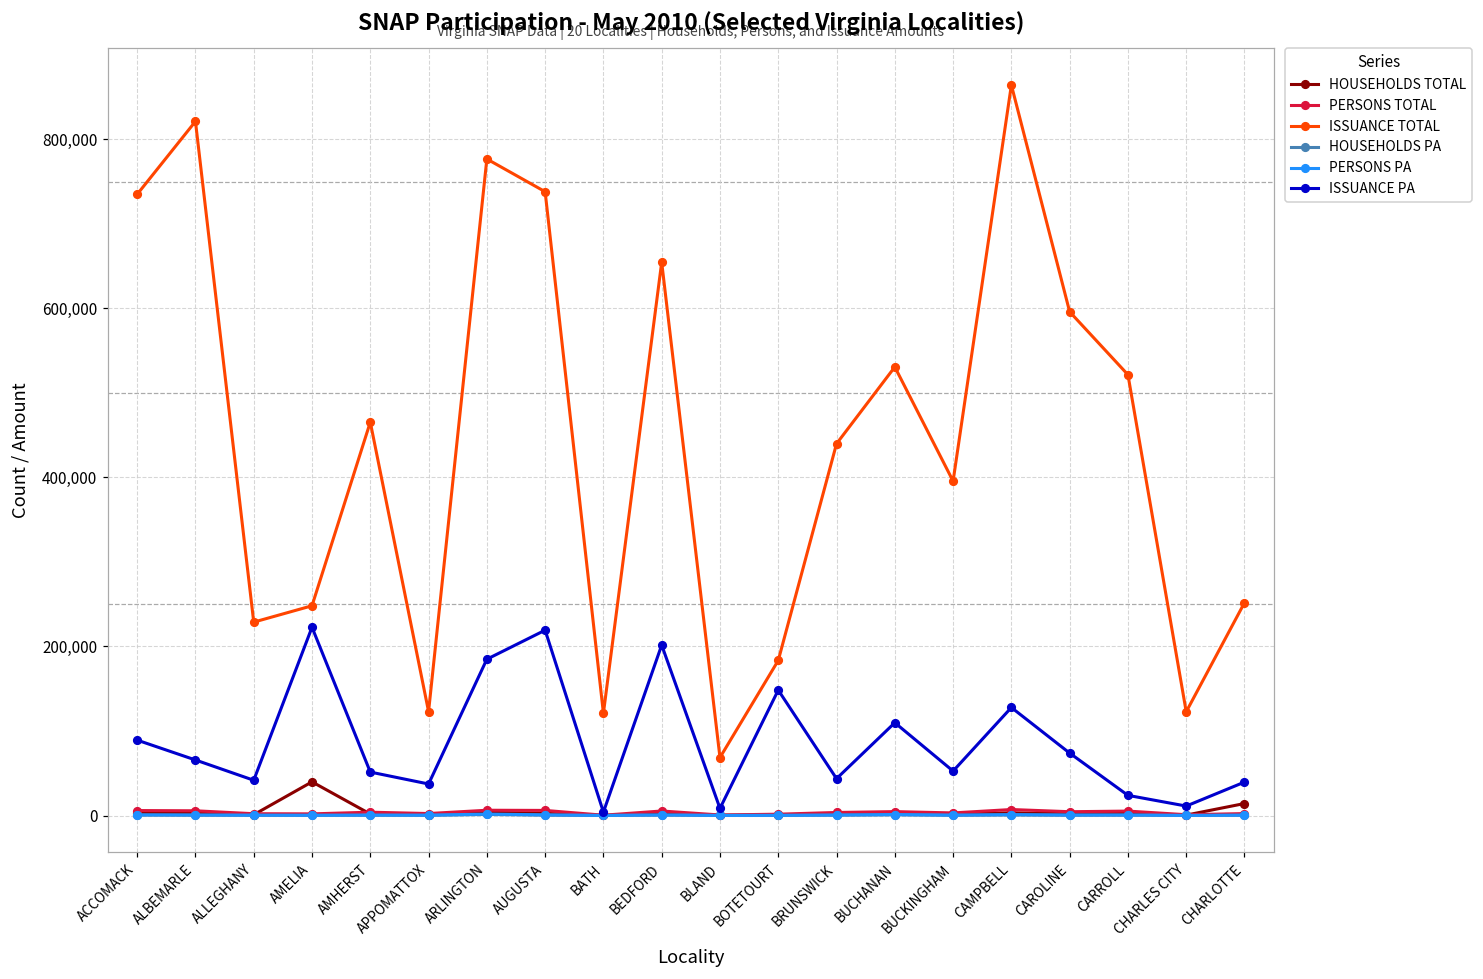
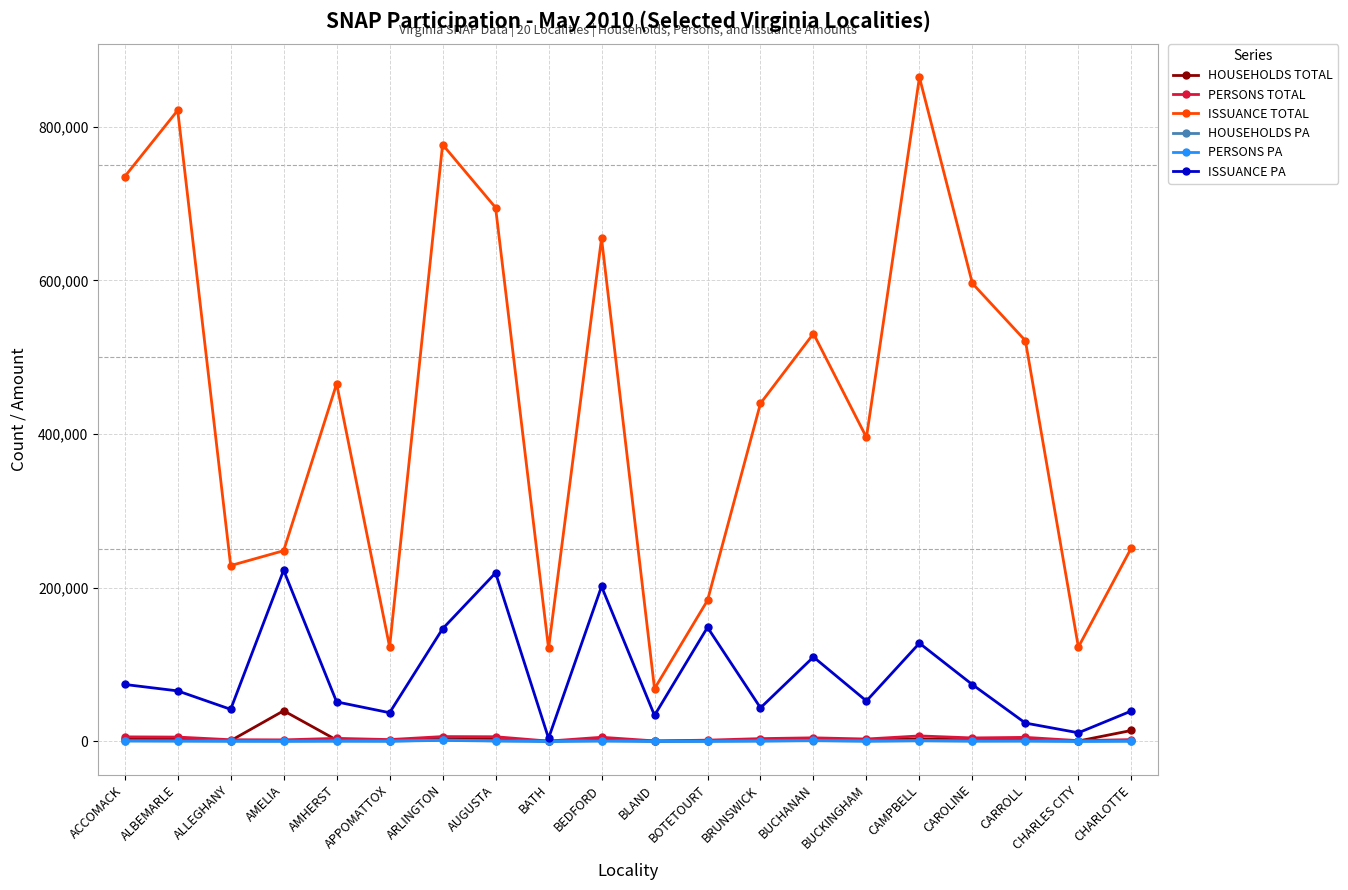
  {
    "HOUSEHOLDS TOTAL": {
      "AMELIA": "40,000",
      "CHARLOTTE": "10,000"
    },
    "PERSONS TOTAL": {
      "AUGUSTA": "10,000",
      "CAMPBELL": "10,000"
    },
    "ISSUANCE TOTAL": {
      "ACCOMACK": "730,000",
      "ALBEMARLE": "820,000",
      "ALLEGHANY": "230,000",
      "AMELIA": "250,000",
      "AMHERST": "470,000",
      "APPOMATTOX": "120,000",
      "ARLINGTON": "780,000",
-     "AUGUSTA": "740,000",
+     "AUGUSTA": "690,000",
      "BATH": "120,000",
      "BEDFORD": "650,000",
      "BLAND": "70,000",
      "BOTETOURT": "180,000",
      "BRUNSWICK": "440,000",
      "BUCHANAN": "530,000",
      "BUCKINGHAM": "400,000",
      "CAMPBELL": "860,000",
      "CAROLINE": "600,000",
      "CARROLL": "520,000",
      "CHARLES CITY": "120,000",
      "CHARLOTTE": "250,000"
    },
    "ISSUANCE PA": {
-     "ACCOMACK": "90,000",
+     "ACCOMACK": "70,000",
      "ALBEMARLE": "70,000",
      "ALLEGHANY": "40,000",
      "AMELIA": "220,000",
      "AMHERST": "50,000",
      "APPOMATTOX": "40,000",
-     "ARLINGTON": "180,000",
+     "ARLINGTON": "150,000",
      "AUGUSTA": "220,000",
      "BATH": "0",
      "BEDFORD": "200,000",
-     "BLAND": "10,000",
+     "BLAND": "30,000",
      "BOTETOURT": "150,000",
      "BRUNSWICK": "40,000",
      "BUCHANAN": "110,000",
      "BUCKINGHAM": "50,000",
      "CAMPBELL": "130,000",
      "CAROLINE": "70,000",
      "CARROLL": "20,000",
      "CHARLES CITY": "10,000",
      "CHARLOTTE": "40,000"
    }
  }
